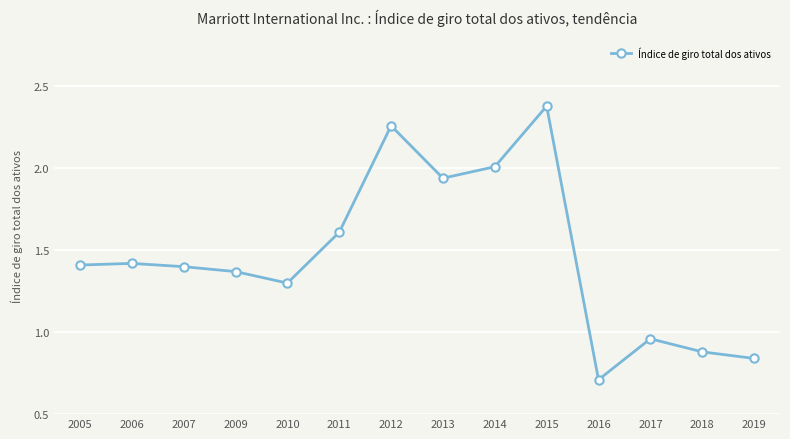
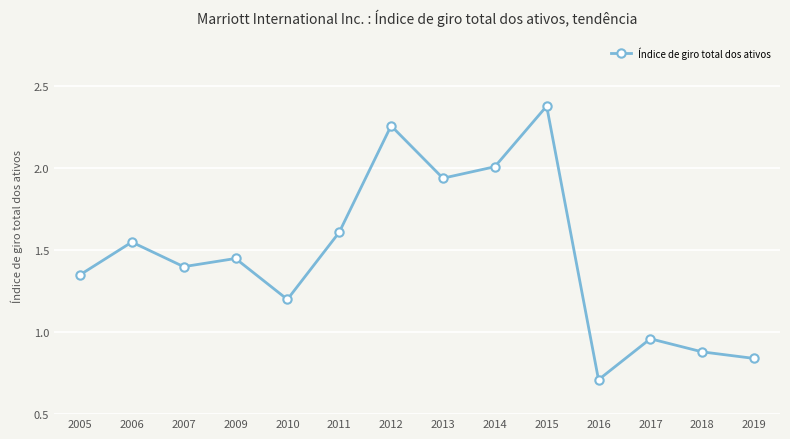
  {
-   "2005": 1.41,
-   "2006": 1.42,
+   "2005": 1.35,
+   "2006": 1.55,
    "2007": 1.40,
-   "2009": 1.37,
-   "2010": 1.3,
+   "2009": 1.45,
+   "2010": 1.2,
    "2011": 1.61,
    "2012": 2.26,
    "2013": 1.94,
    "2014": 2.01,
    "2015": 2.38,
    "2016": 0.71,
    "2017": 0.96,
    "2018": 0.88,
    "2019": 0.84
  }
